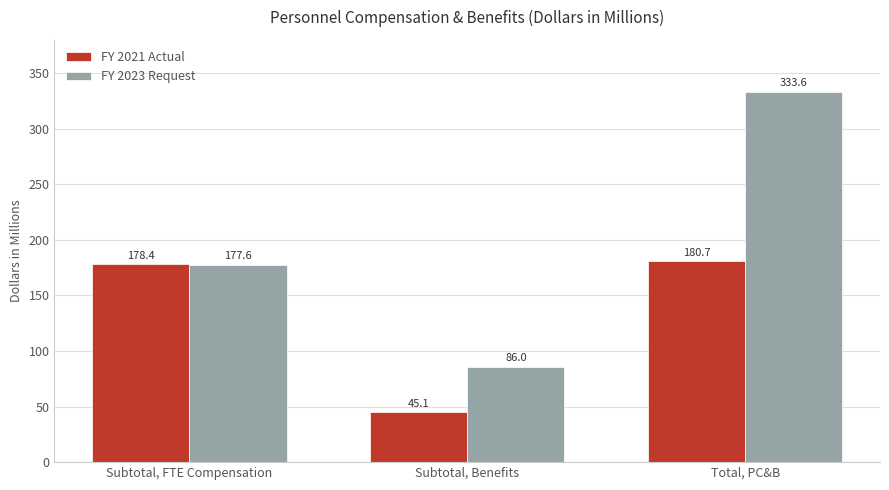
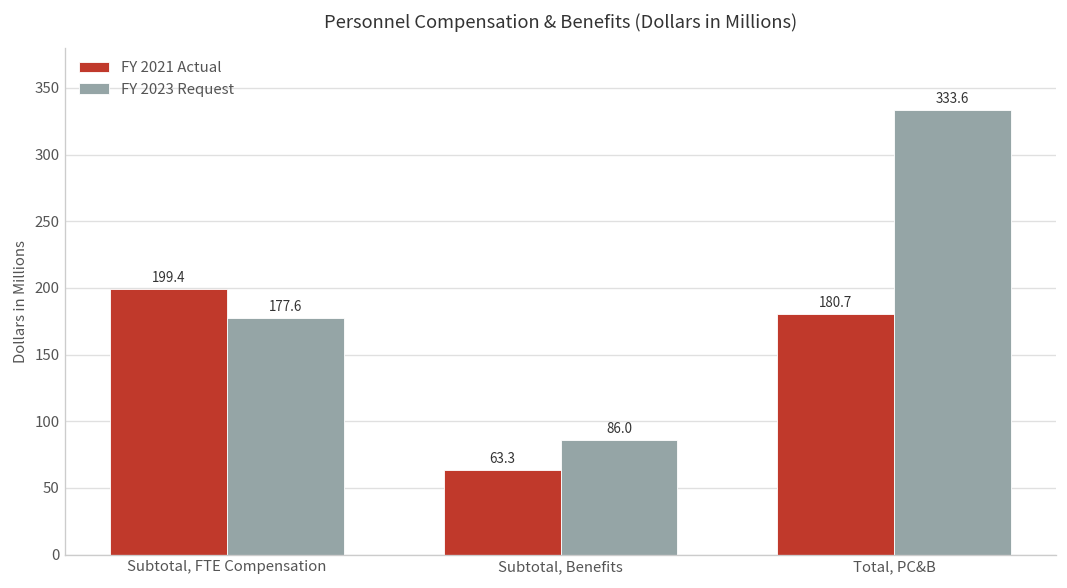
  {
    "FY 2021 Actual": {
-     "Subtotal, FTE Compensation": 178.4,
-     "Subtotal, Benefits": 45.1,
+     "Subtotal, FTE Compensation": 199.4,
+     "Subtotal, Benefits": 63.3,
      "Total, PC&B": 180.7
    },
    "FY 2023 Request": {
      "Subtotal, FTE Compensation": 177.6,
      "Subtotal, Benefits": 86.0,
      "Total, PC&B": 333.6
    }
  }
